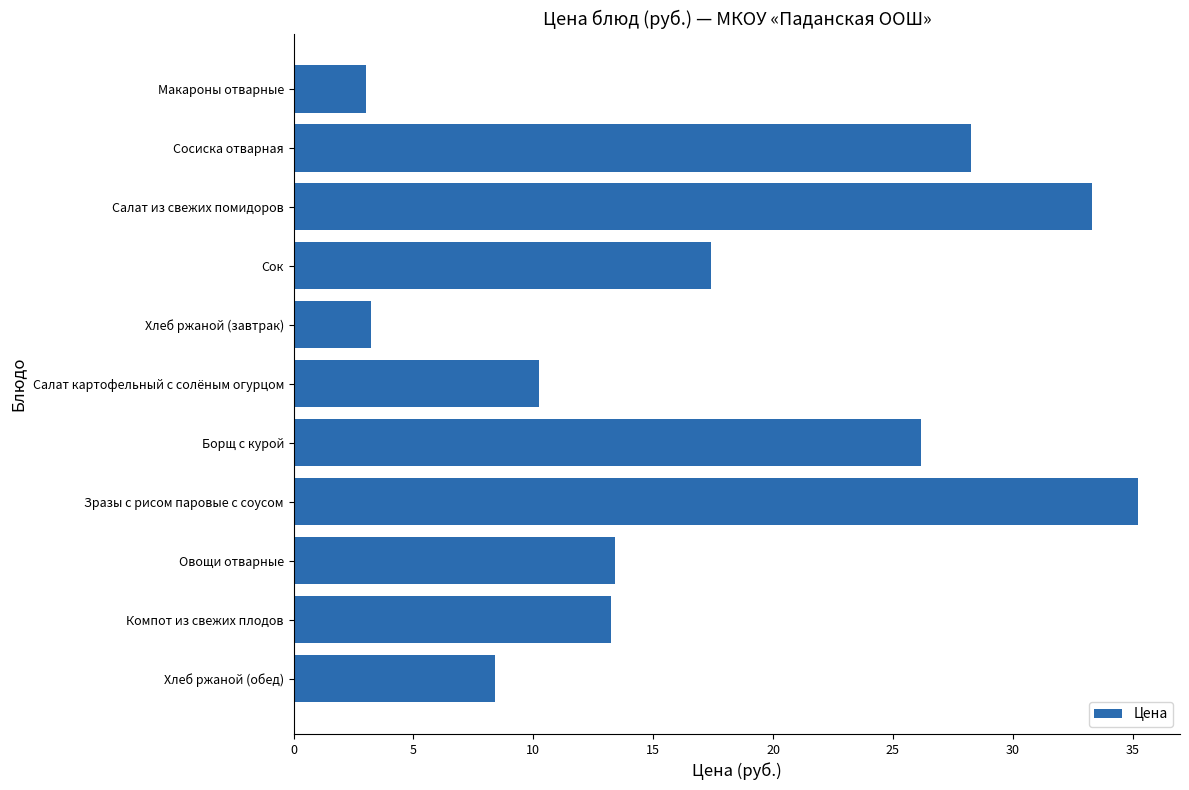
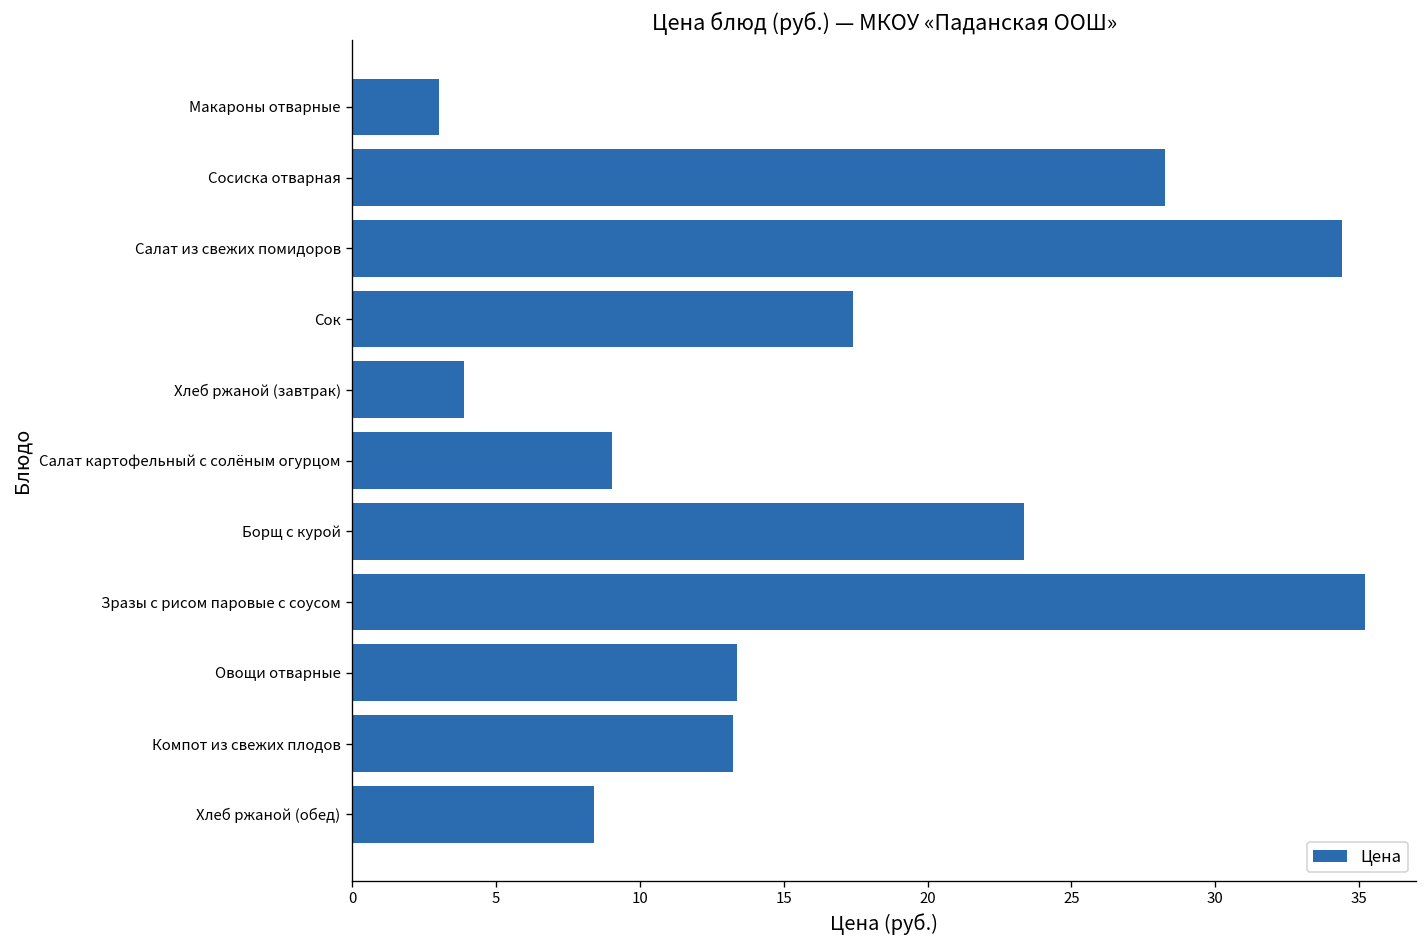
  {
    "Макароны отварные": 3.0,
    "Сосиска отварная": 28.3,
-   "Салат из свежих помидоров": 33.3,
+   "Салат из свежих помидоров": 34.4,
    "Сок": 17.4,
-   "Хлеб ржаной (завтрак)": 3.2,
-   "Салат картофельный с солёным огурцом": 10.2,
-   "Борщ с курой": 26.2,
+   "Хлеб ржаной (завтрак)": 3.9,
+   "Салат картофельный с солёным огурцом": 9.0,
+   "Борщ с курой": 23.4,
    "Зразы с рисом паровые с соусом": 35.2,
    "Овощи отварные": 13.4,
    "Компот из свежих плодов": 13.2,
    "Хлеб ржаной (обед)": 8.4
  }
